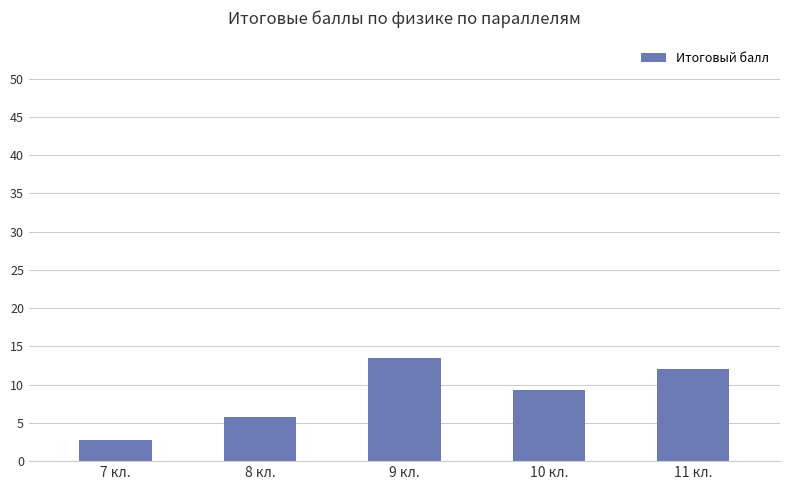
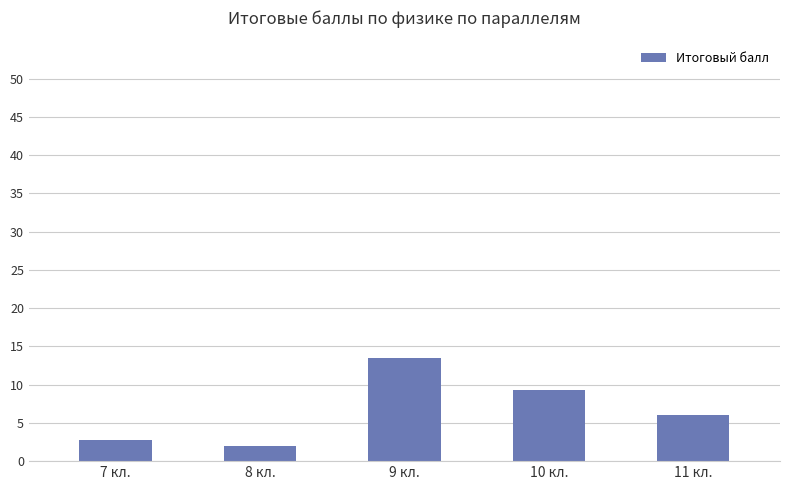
  {
    "7 кл.": 3,
-   "8 кл.": 6,
+   "8 кл.": 2,
    "9 кл.": 14,
    "10 кл.": 9,
-   "11 кл.": 12
+   "11 кл.": 6
  }
